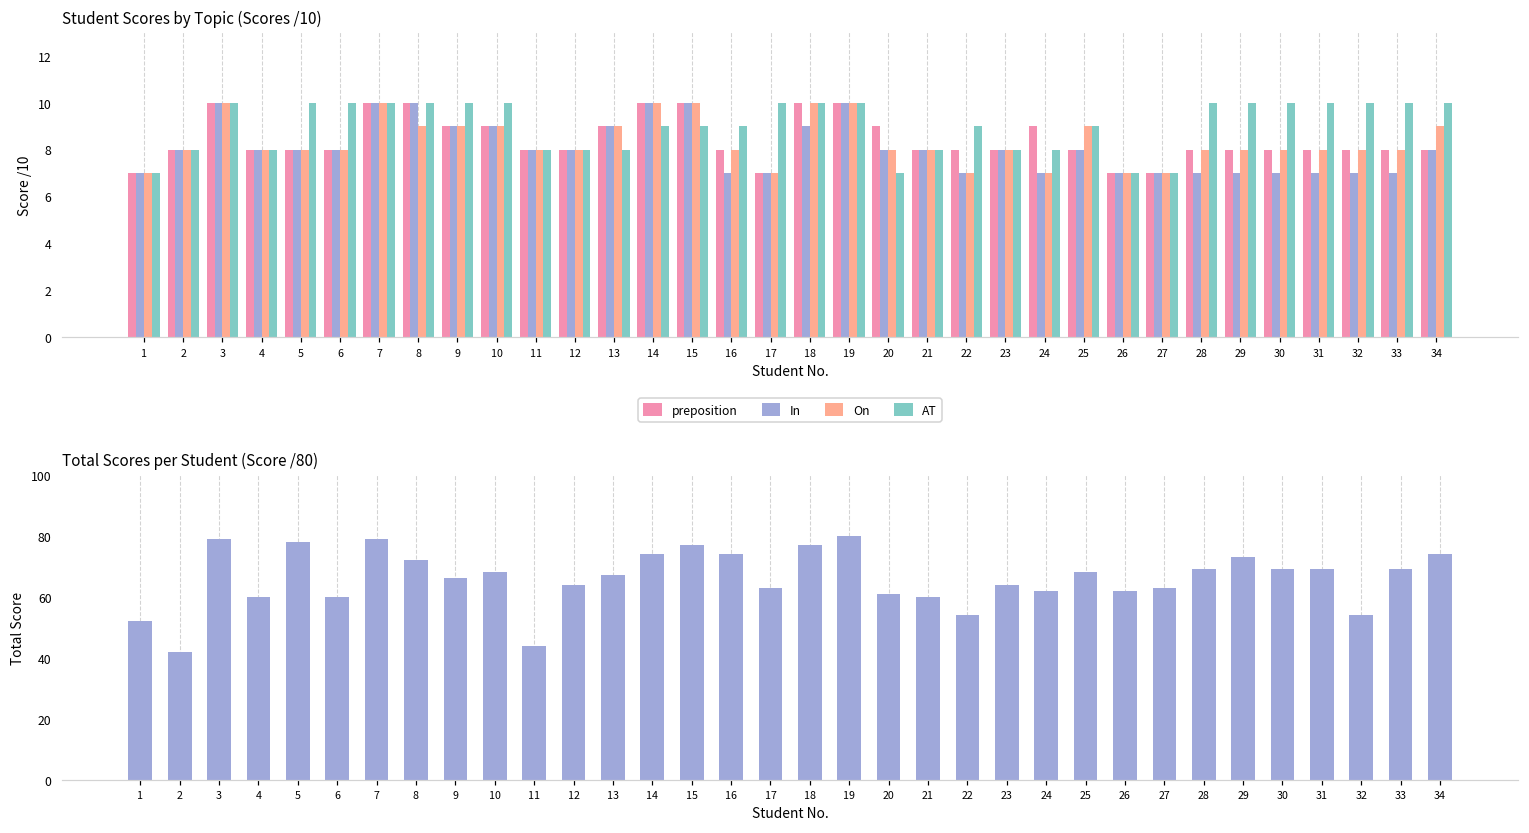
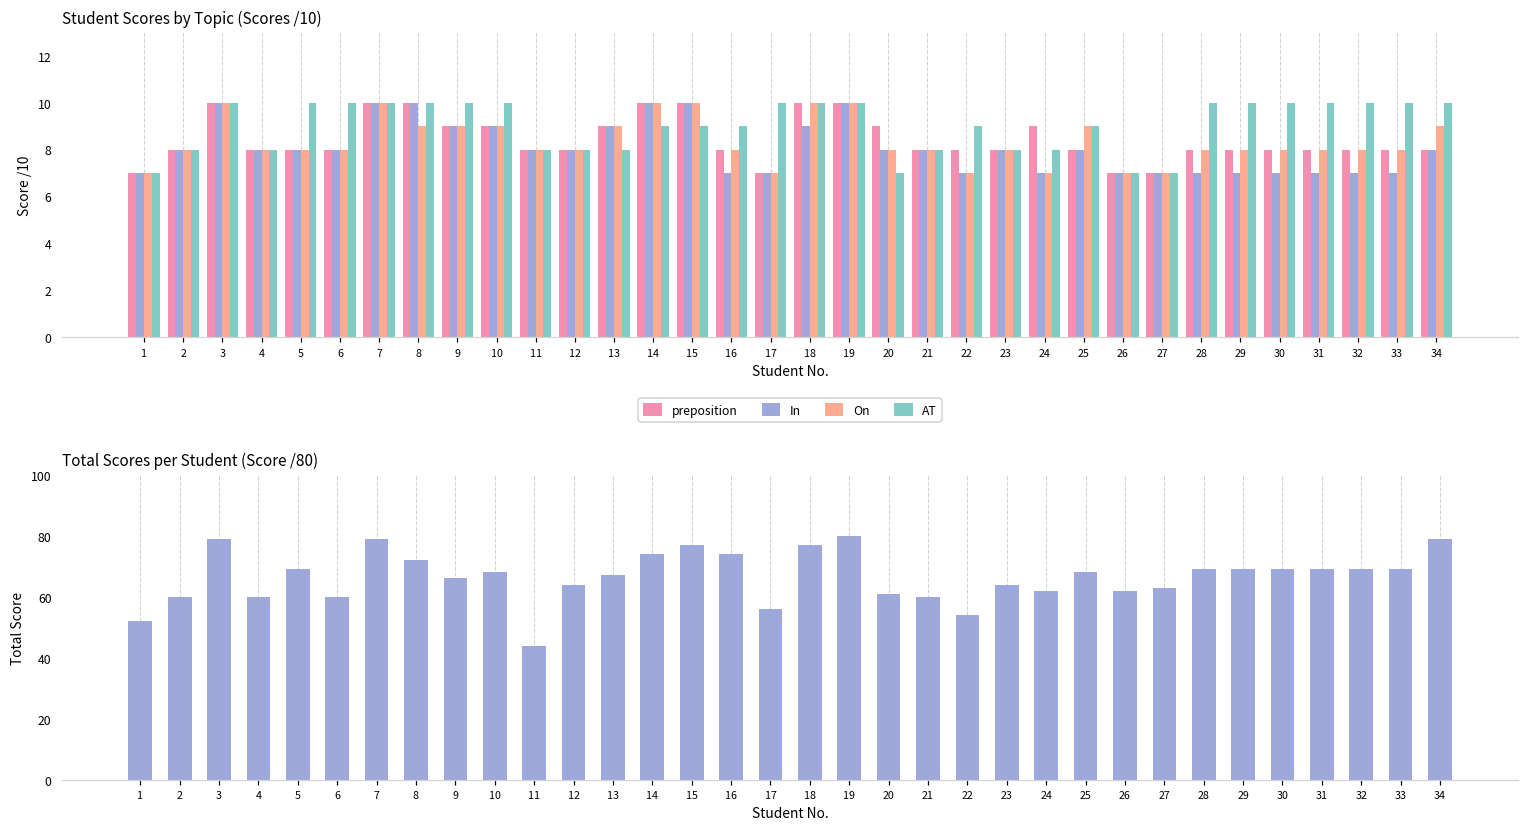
  {
    "Total Scores per Student (Score /80)": {
      "1": 52,
-     "2": 42,
+     "2": 60,
      "3": 79,
      "4": 60,
-     "5": 78,
+     "5": 69,
      "6": 60,
      "7": 79,
      "8": 72,
      "9": 66,
      "10": 68,
      "11": 44,
      "12": 64,
      "13": 67,
      "14": 74,
      "15": 77,
      "16": 74,
-     "17": 63,
+     "17": 56,
      "18": 77,
      "19": 80,
      "20": 61,
      "21": 60,
      "22": 54,
      "23": 64,
      "24": 62,
      "25": 68,
      "26": 62,
      "27": 63,
      "28": 69,
-     "29": 73,
+     "29": 69,
      "30": 69,
      "31": 69,
-     "32": 54,
+     "32": 69,
      "33": 69,
-     "34": 74
+     "34": 79
    }
  }
